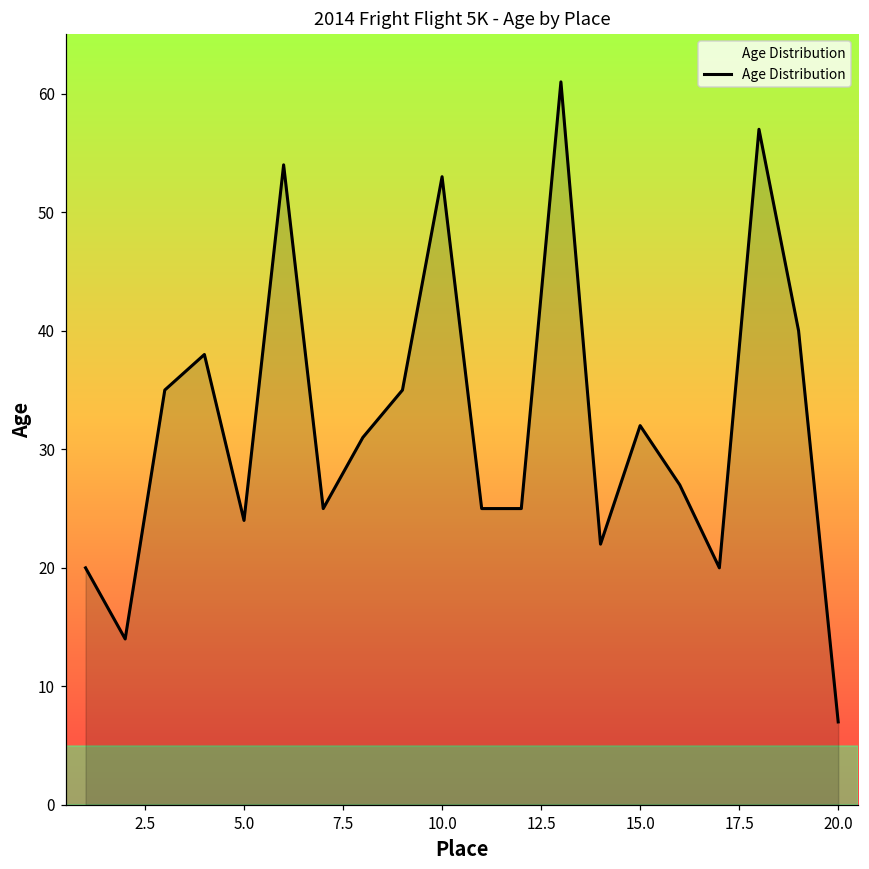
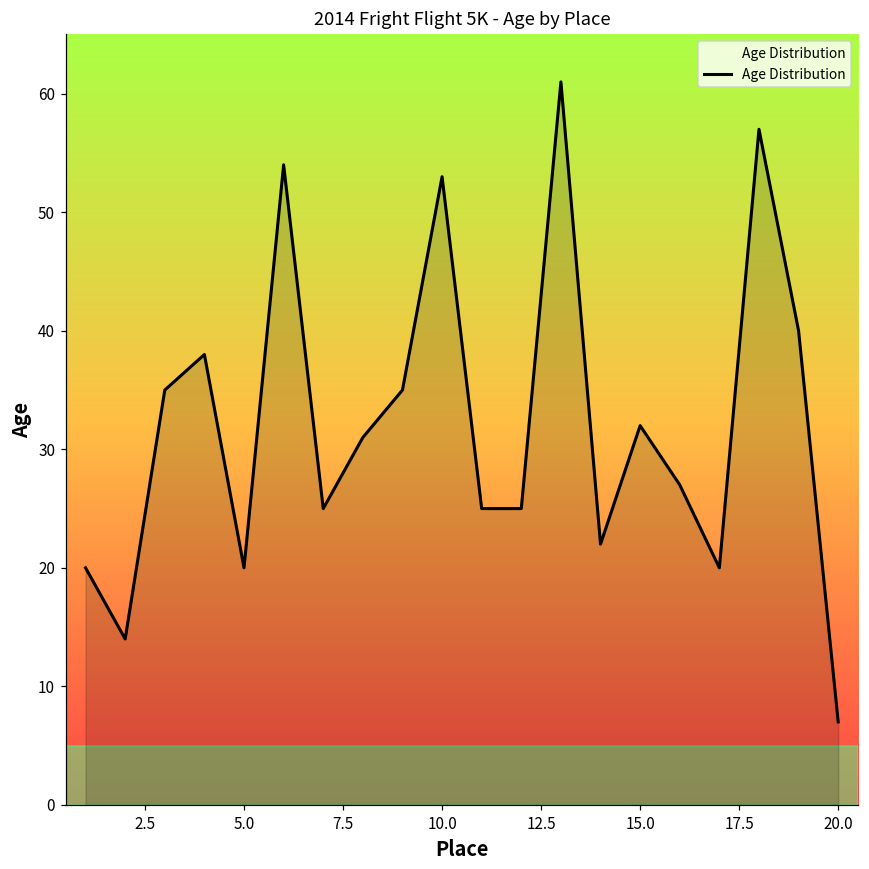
  {
-   "5.0": 24,
+   "5.0": 20,
    "10.0": 53,
    "15.0": 32,
    "20.0": 7
  }
